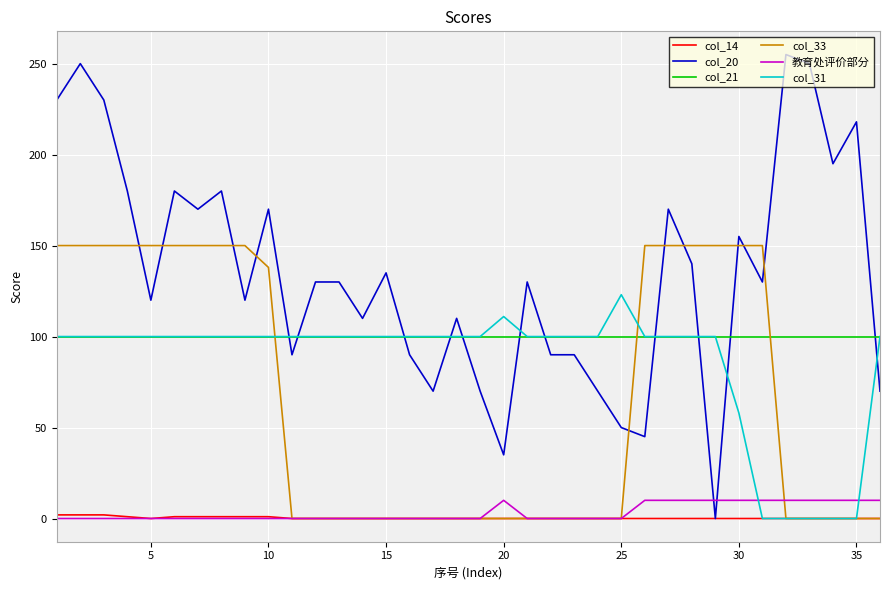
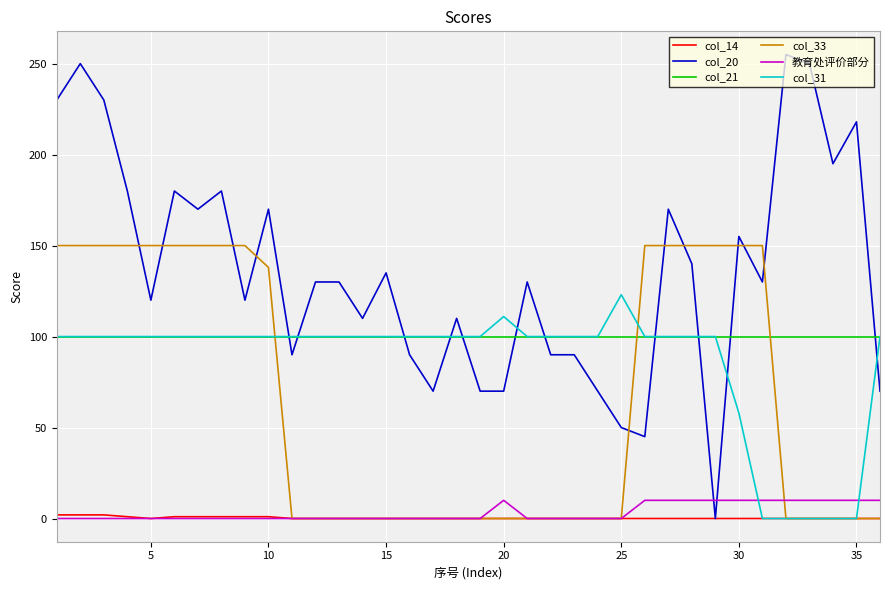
  {
    "col_14": {
      "30": 0
    },
    "col_20": {
      "5": 120,
      "10": 170,
      "15": 135,
-     "20": 35,
+     "20": 70,
      "25": 50,
      "30": 155,
      "35": 218
    },
    "col_21": {
      "20": 100,
      "25": 100,
      "30": 100,
      "35": 100
    },
    "col_33": {
      "5": 150,
      "10": 138,
      "30": 150
    },
    "教育处评价部分": {
      "20": 10,
      "30": 10,
      "35": 10
    },
    "col_31": {
      "20": 111,
      "25": 123,
      "30": 58
    }
  }
